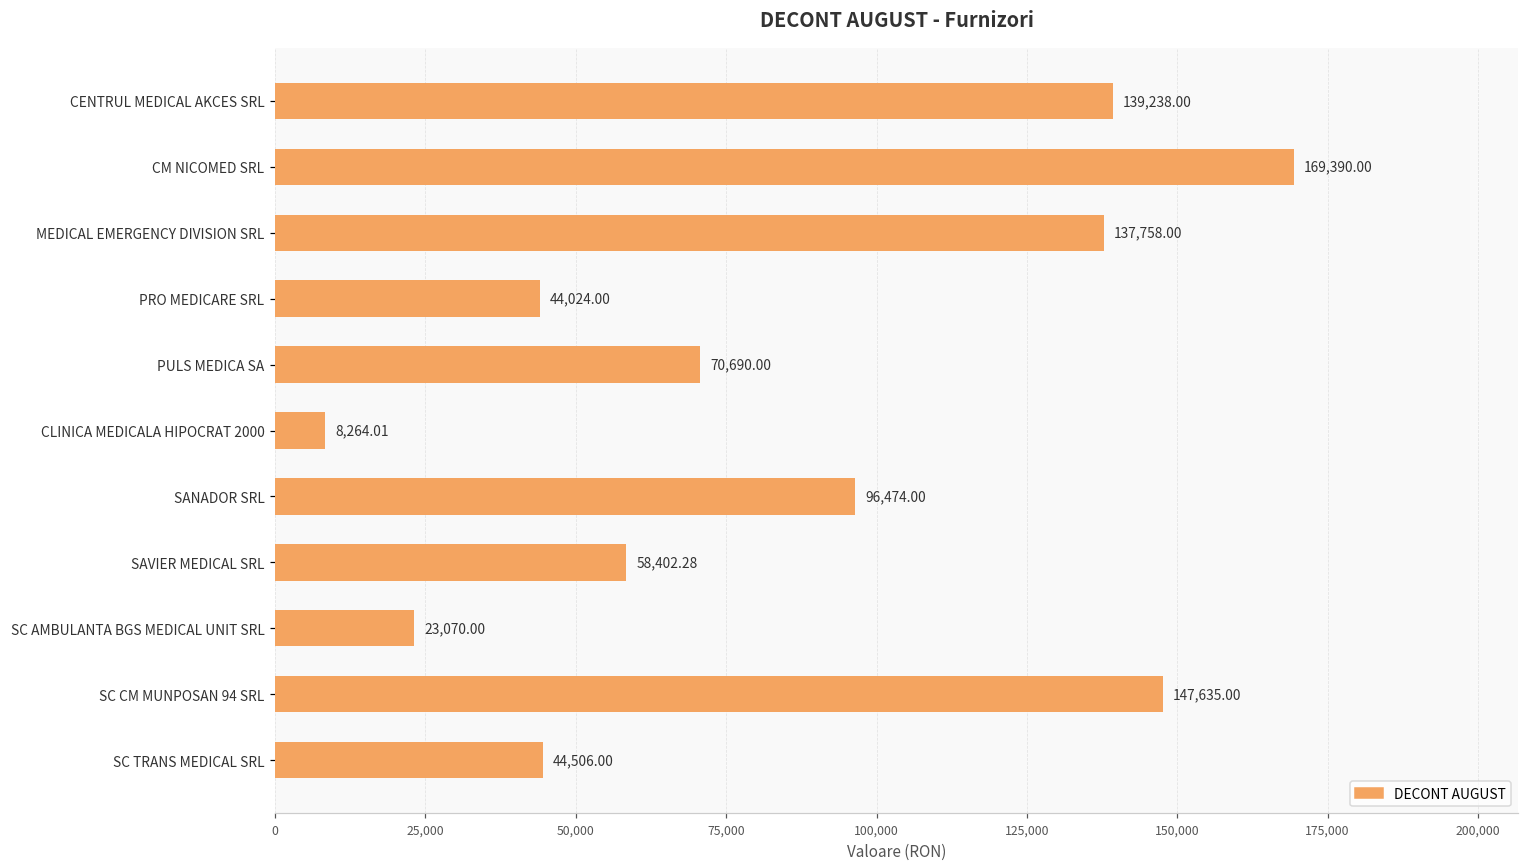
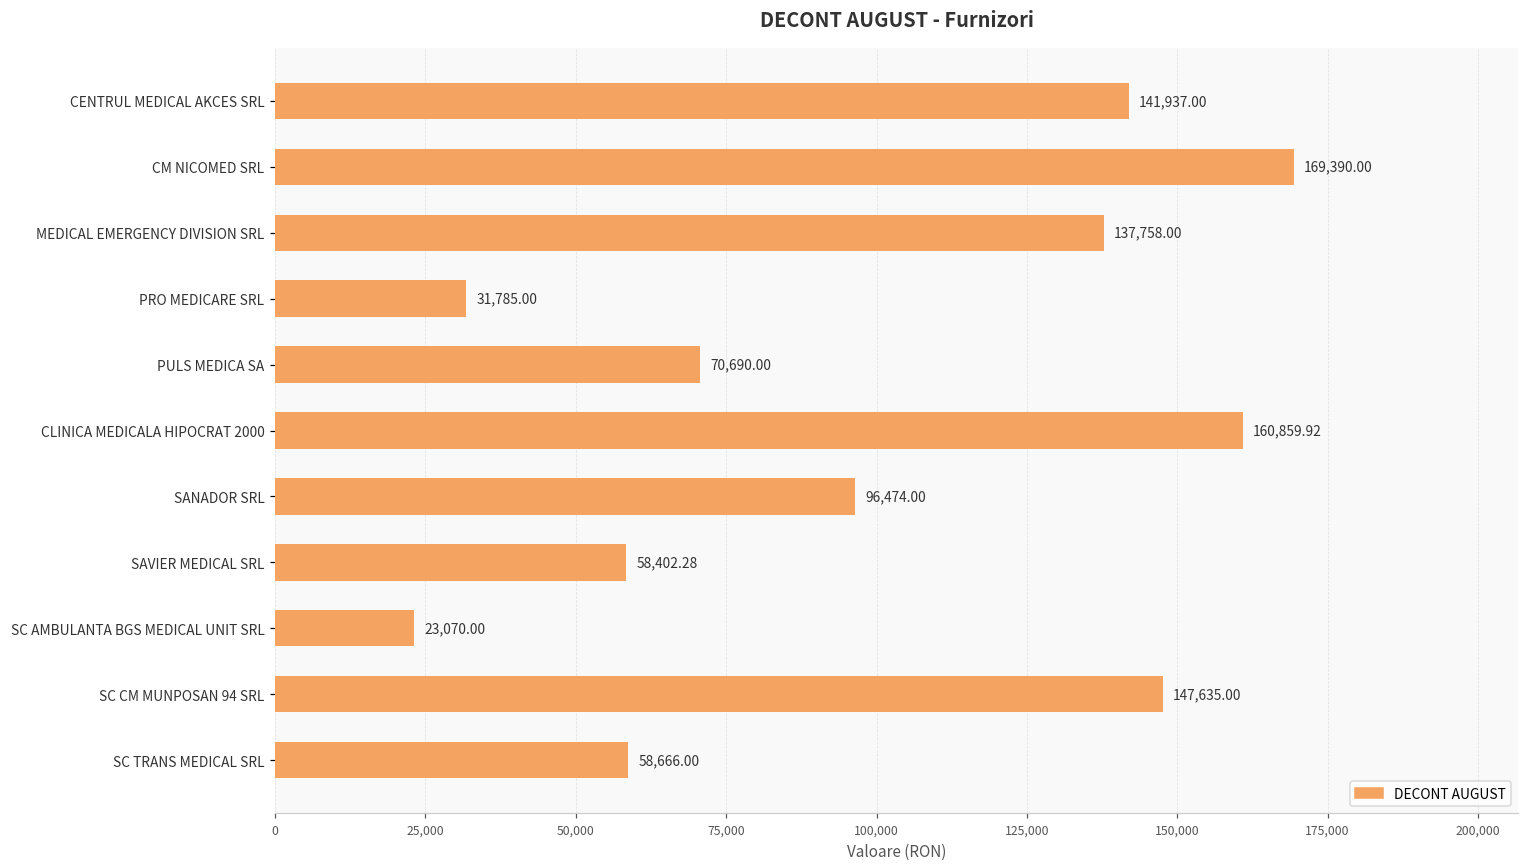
  {
-   "CENTRUL MEDICAL AKCES SRL": "139,238.00",
+   "CENTRUL MEDICAL AKCES SRL": "141,937.00",
    "CM NICOMED SRL": "169,390.00",
    "MEDICAL EMERGENCY DIVISION SRL": "137,758.00",
-   "PRO MEDICARE SRL": "44,024.00",
+   "PRO MEDICARE SRL": "31,785.00",
    "PULS MEDICA SA": "70,690.00",
-   "CLINICA MEDICALA HIPOCRAT 2000": "8,264.01",
+   "CLINICA MEDICALA HIPOCRAT 2000": "160,859.92",
    "SANADOR SRL": "96,474.00",
    "SAVIER MEDICAL SRL": "58,402.28",
    "SC AMBULANTA BGS MEDICAL UNIT SRL": "23,070.00",
    "SC CM MUNPOSAN 94 SRL": "147,635.00",
-   "SC TRANS MEDICAL SRL": "44,506.00"
+   "SC TRANS MEDICAL SRL": "58,666.00"
  }
